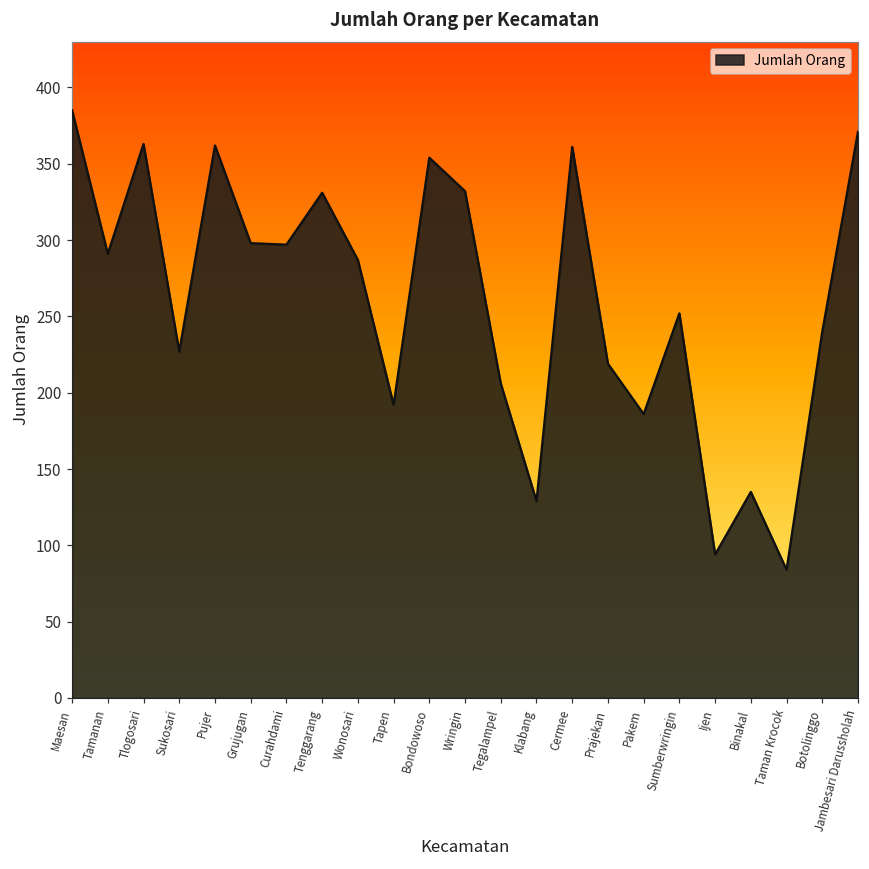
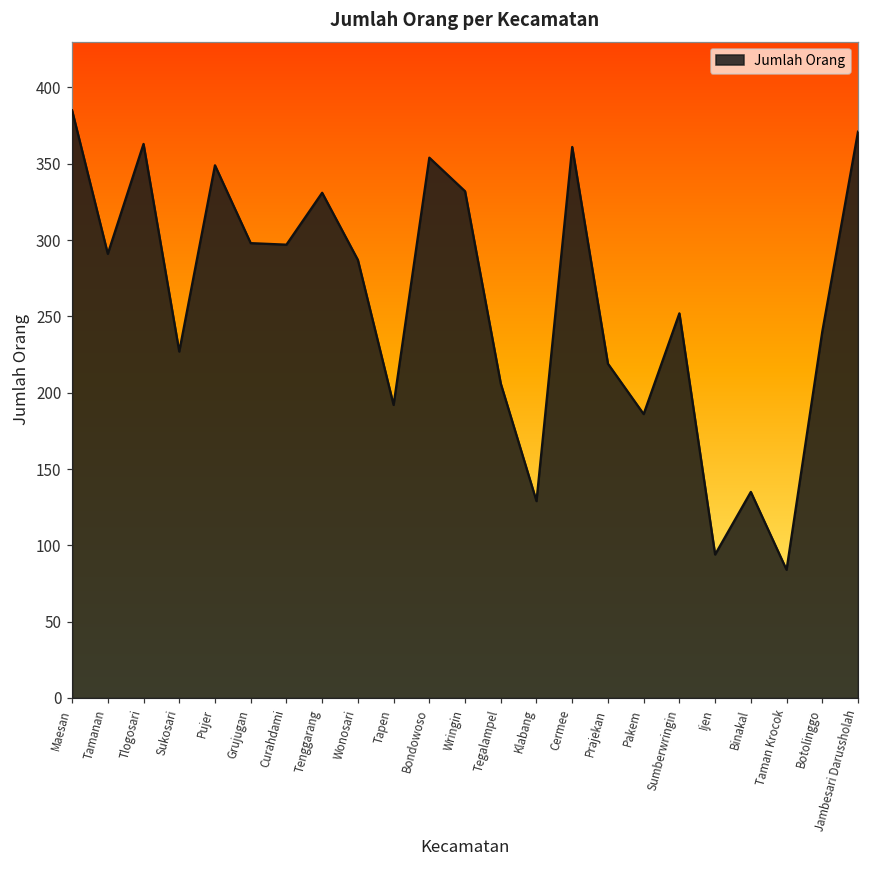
  {
    "Maesan": 385,
    "Tamanan": 291,
    "Tlogosari": 363,
    "Sukosari": 227,
-   "Pujer": 362,
+   "Pujer": 349,
    "Grujugan": 298,
    "Curahdami": 297,
    "Tenggarang": 331,
    "Wonosari": 287,
    "Tapen": 192,
    "Bondowoso": 354,
    "Wringin": 332,
    "Tegalampel": 206,
    "Klabang": 129,
    "Cermee": 361,
    "Prajekan": 219,
    "Pakem": 186,
    "Sumberwringin": 252,
    "Ijen": 94,
    "Binakal": 135,
    "Taman Krocok": 84,
    "Botolinggo": 240,
    "Jambesari Darussholah": 371
  }
